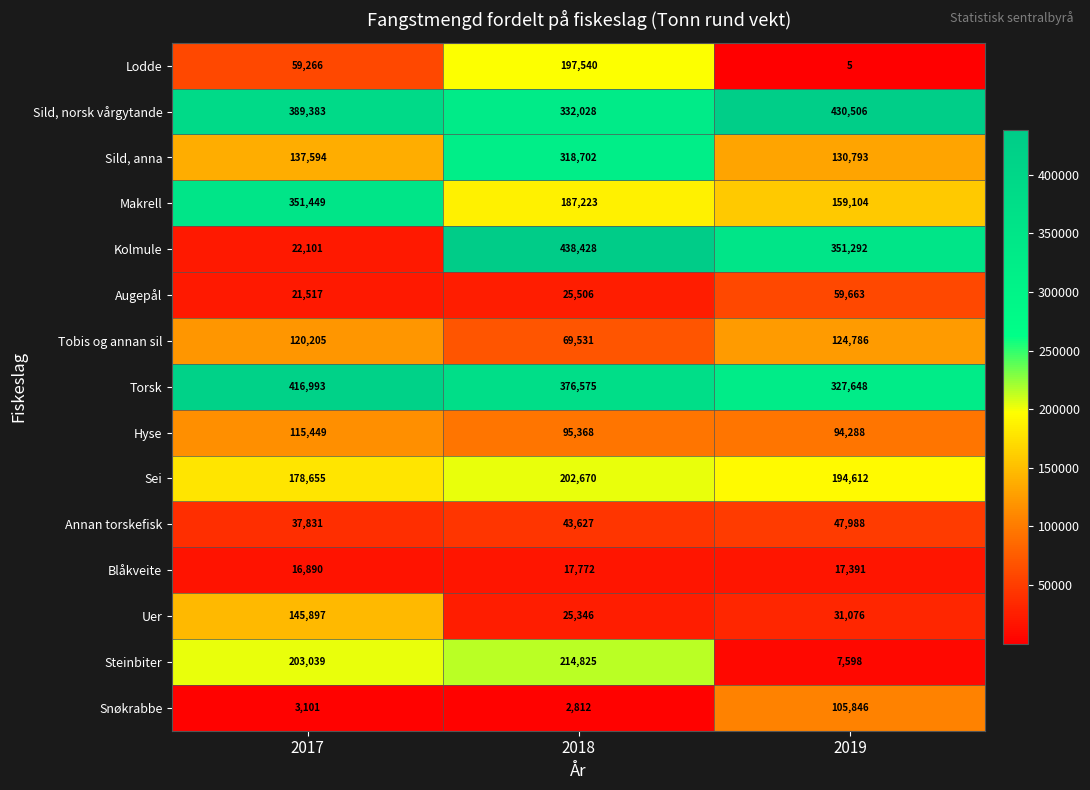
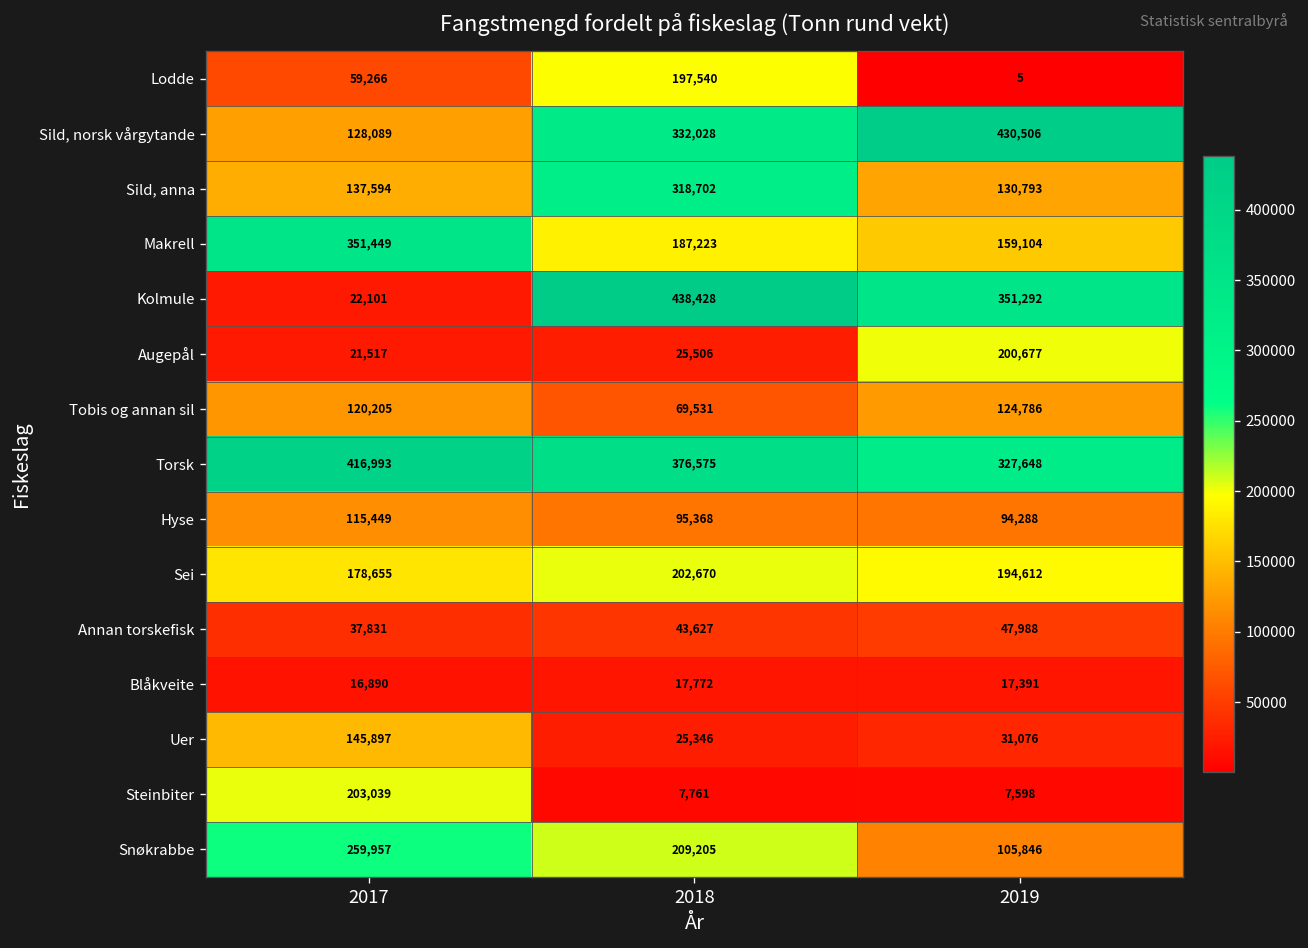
  {
    "Lodde": {
      "2017": "59,266",
      "2018": "197,540",
      "2019": "5"
    },
    "Sild, norsk vårgytande": {
-     "2017": "389,383",
+     "2017": "128,089",
      "2018": "332,028",
      "2019": "430,506"
    },
    "Sild, anna": {
      "2017": "137,594",
      "2018": "318,702",
      "2019": "130,793"
    },
    "Makrell": {
      "2017": "351,449",
      "2018": "187,223",
      "2019": "159,104"
    },
    "Kolmule": {
      "2017": "22,101",
      "2018": "438,428",
      "2019": "351,292"
    },
    "Augepål": {
      "2017": "21,517",
      "2018": "25,506",
-     "2019": "59,663"
+     "2019": "200,677"
    },
    "Tobis og annan sil": {
      "2017": "120,205",
      "2018": "69,531",
      "2019": "124,786"
    },
    "Torsk": {
      "2017": "416,993",
      "2018": "376,575",
      "2019": "327,648"
    },
    "Hyse": {
      "2017": "115,449",
      "2018": "95,368",
      "2019": "94,288"
    },
    "Sei": {
      "2017": "178,655",
      "2018": "202,670",
      "2019": "194,612"
    },
    "Annan torskefisk": {
      "2017": "37,831",
      "2018": "43,627",
      "2019": "47,988"
    },
    "Blåkveite": {
      "2017": "16,890",
      "2018": "17,772",
      "2019": "17,391"
    },
    "Uer": {
      "2017": "145,897",
      "2018": "25,346",
      "2019": "31,076"
    },
    "Steinbiter": {
      "2017": "203,039",
-     "2018": "214,825",
+     "2018": "7,761",
      "2019": "7,598"
    },
    "Snøkrabbe": {
-     "2017": "3,101",
-     "2018": "2,812",
+     "2017": "259,957",
+     "2018": "209,205",
      "2019": "105,846"
    }
  }
